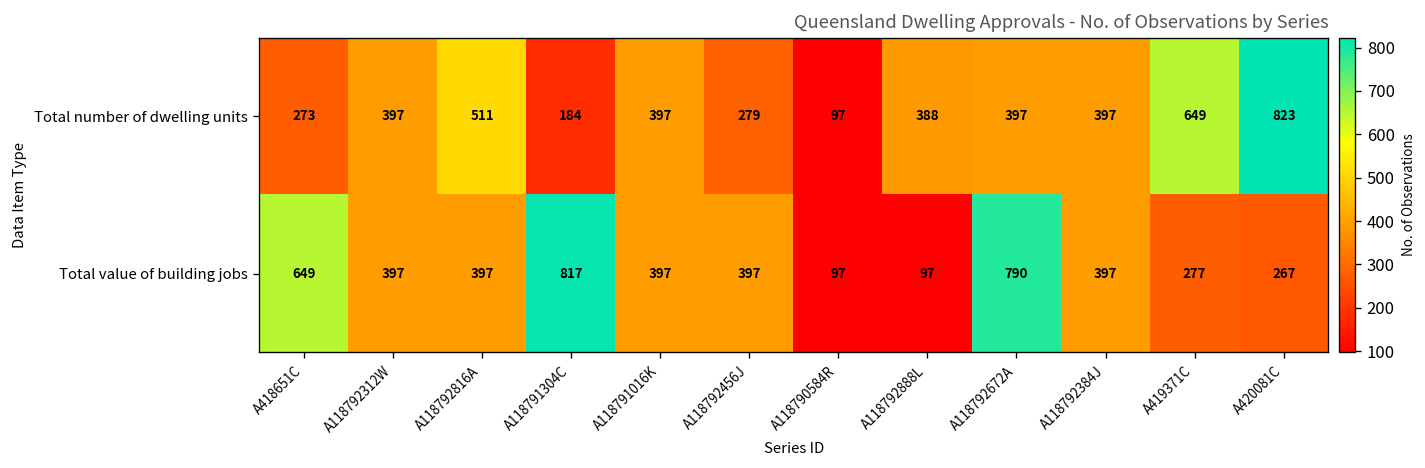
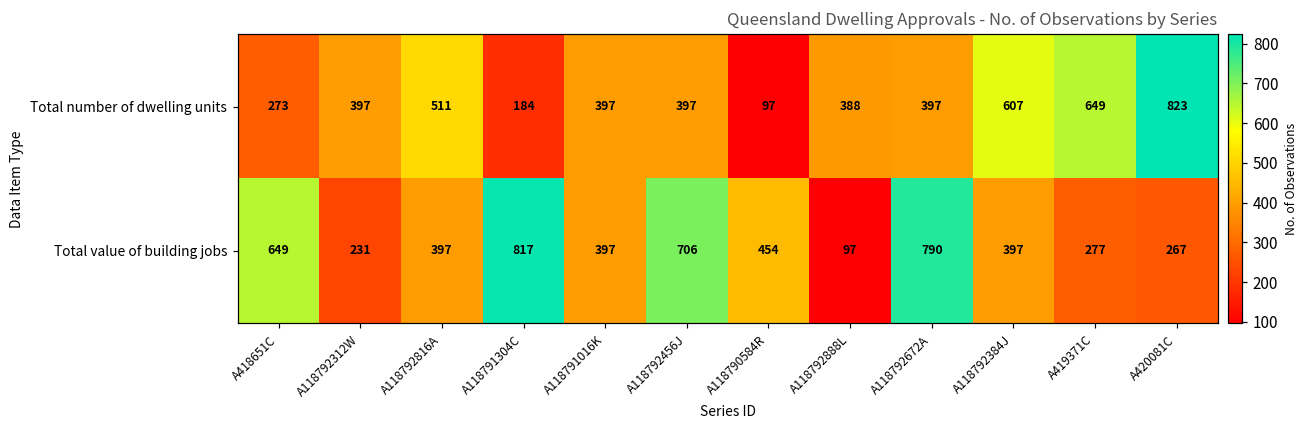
  {
    "Total number of dwelling units": {
      "A418651C": 273,
      "A118792312W": 397,
      "A118792816A": 511,
      "A118791304C": 184,
      "A118791016K": 397,
-     "A118792456J": 279,
+     "A118792456J": 397,
      "A118790584R": 97,
      "A118792888L": 388,
      "A118792672A": 397,
-     "A118792384J": 397,
+     "A118792384J": 607,
      "A419371C": 649,
      "A420081C": 823
    },
    "Total value of building jobs": {
      "A418651C": 649,
-     "A118792312W": 397,
+     "A118792312W": 231,
      "A118792816A": 397,
      "A118791304C": 817,
      "A118791016K": 397,
-     "A118792456J": 397,
-     "A118790584R": 97,
+     "A118792456J": 706,
+     "A118790584R": 454,
      "A118792888L": 97,
      "A118792672A": 790,
      "A118792384J": 397,
      "A419371C": 277,
      "A420081C": 267
    }
  }
